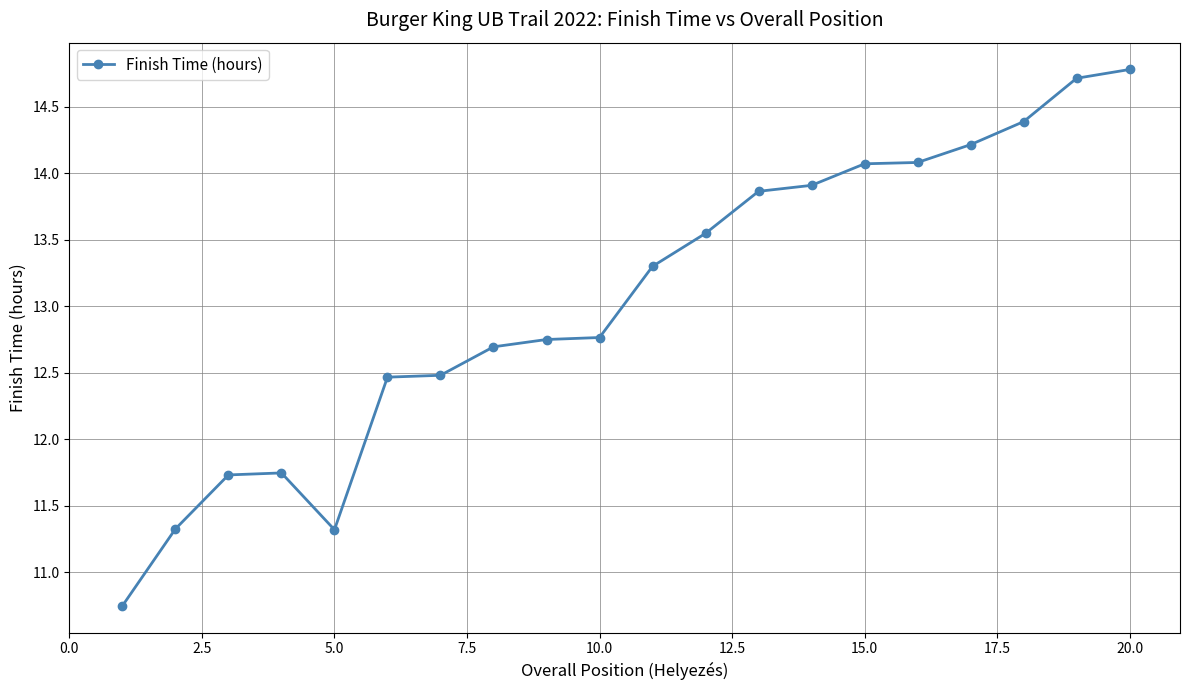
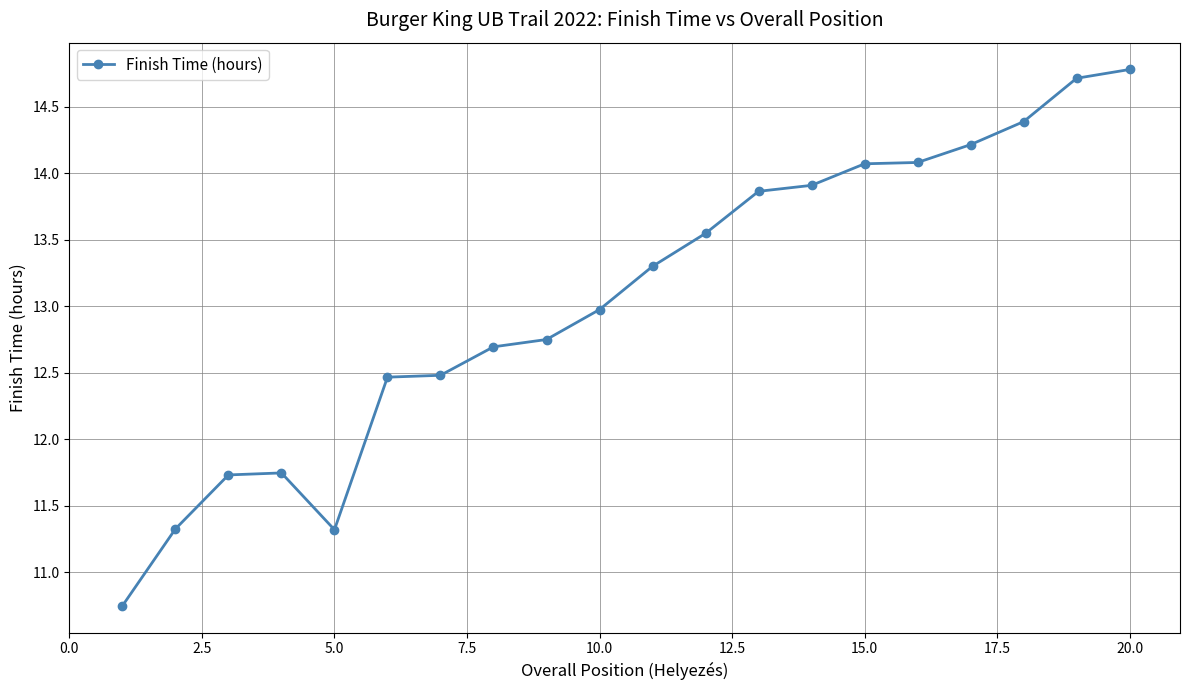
  {
    "5.0": 11.32,
-   "10.0": 12.77,
+   "10.0": 12.98,
    "15.0": 14.07,
    "20.0": 14.78
  }
